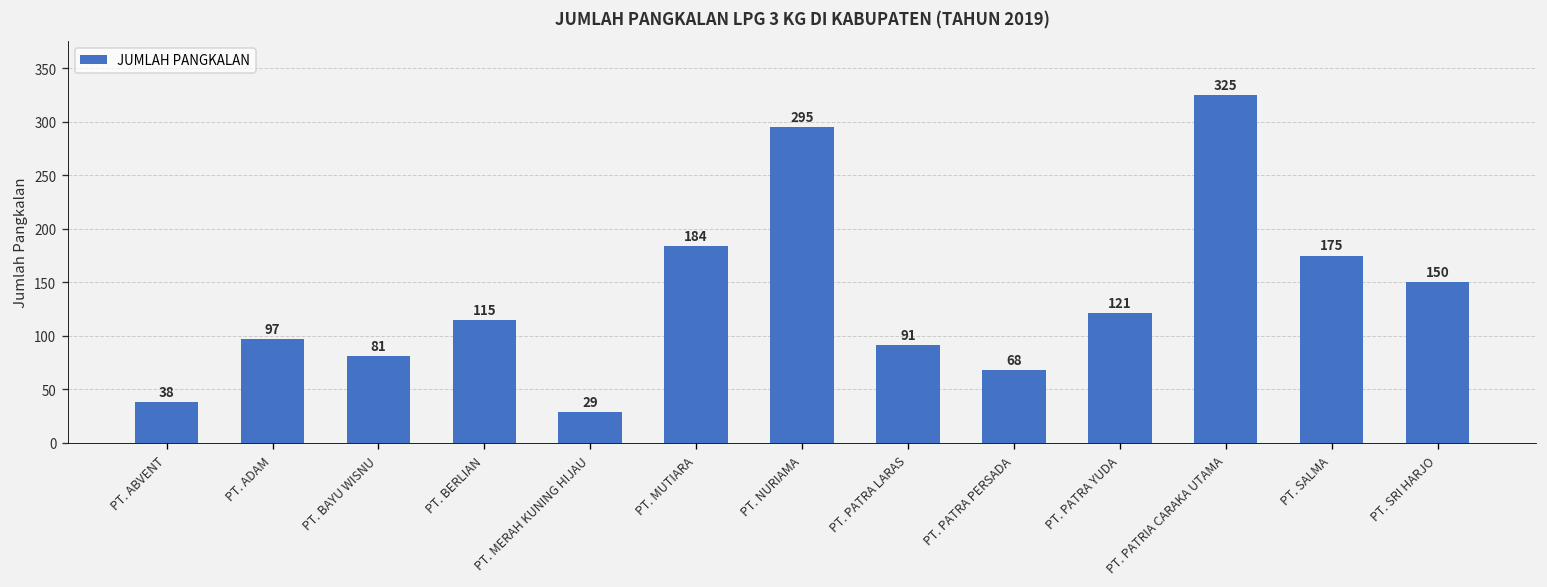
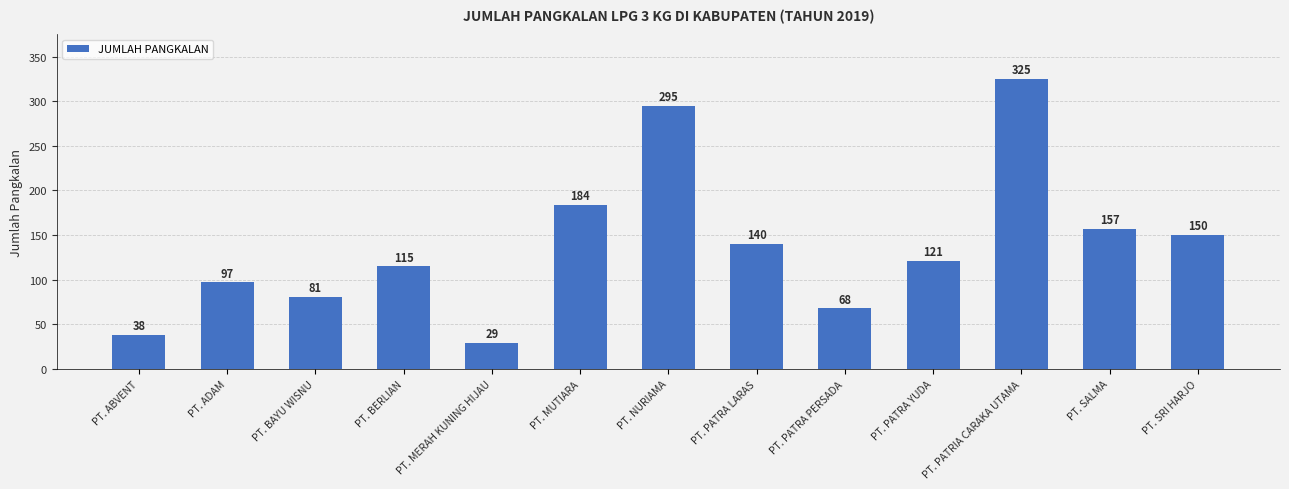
  {
    "PT. ABVENT": 38,
    "PT. ADAM": 97,
    "PT. BAYU WISNU": 81,
    "PT. BERLIAN": 115,
    "PT. MERAH KUNING HIJAU": 29,
    "PT. MUTIARA": 184,
    "PT. NURIAMA": 295,
-   "PT. PATRA LARAS": 91,
+   "PT. PATRA LARAS": 140,
    "PT. PATRA PERSADA": 68,
    "PT. PATRA YUDA": 121,
    "PT. PATRIA CARAKA UTAMA": 325,
-   "PT. SALMA": 175,
+   "PT. SALMA": 157,
    "PT. SRI HARJO": 150
  }
